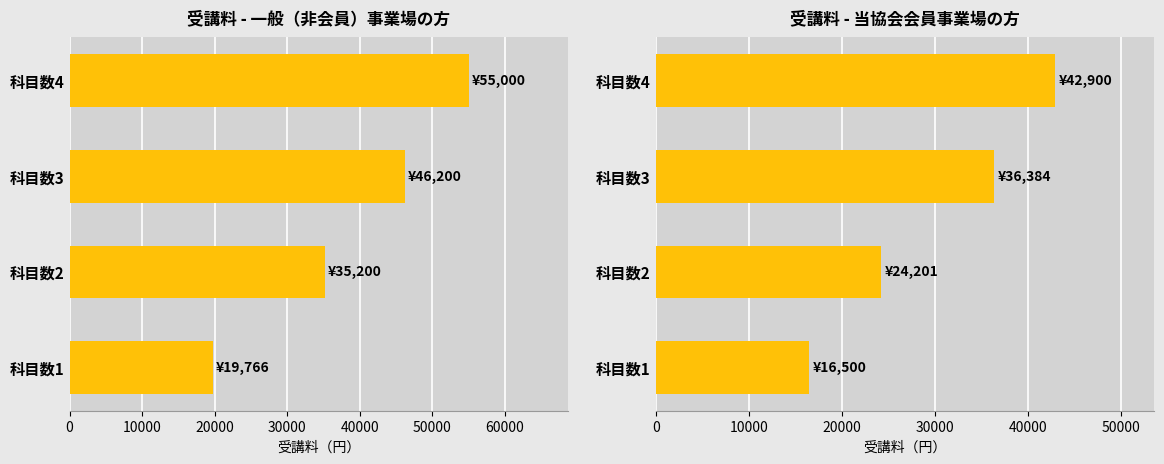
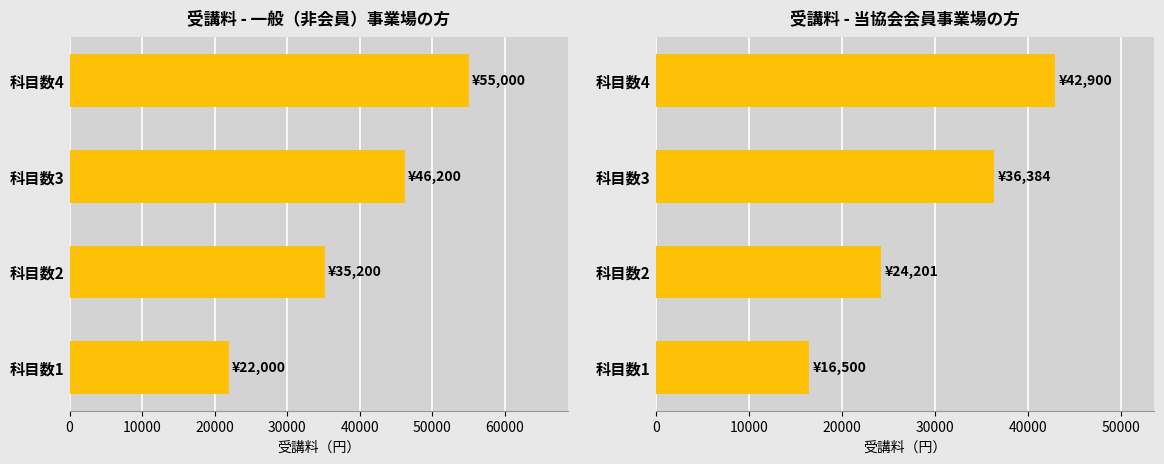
  {
    "受講料 - 一般（非会員）事業場の方": {
      "科目数4": "¥55,000",
      "科目数3": "¥46,200",
      "科目数2": "¥35,200",
-     "科目数1": "¥19,766"
+     "科目数1": "¥22,000"
    },
    "受講料 - 当協会会員事業場の方": {
      "科目数4": "¥42,900",
      "科目数3": "¥36,384",
      "科目数2": "¥24,201",
      "科目数1": "¥16,500"
    }
  }
